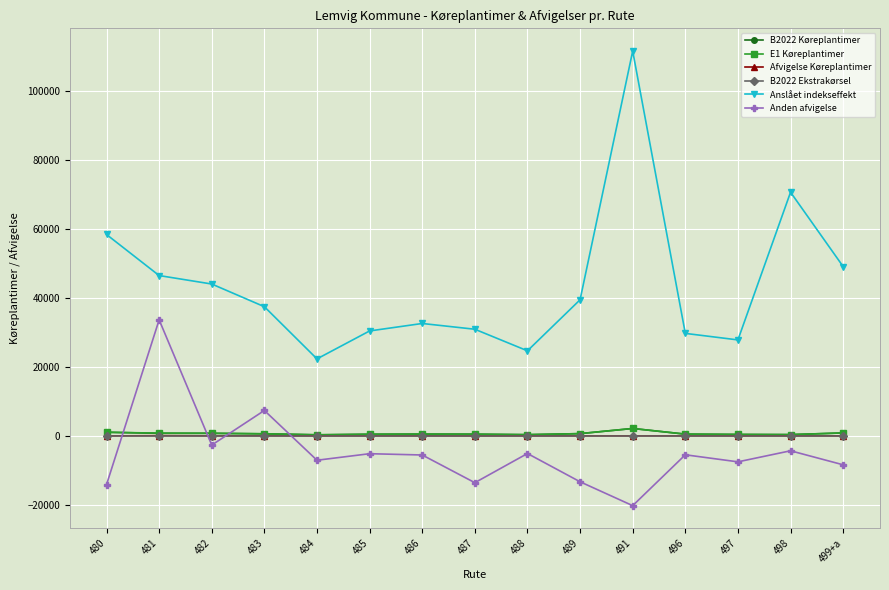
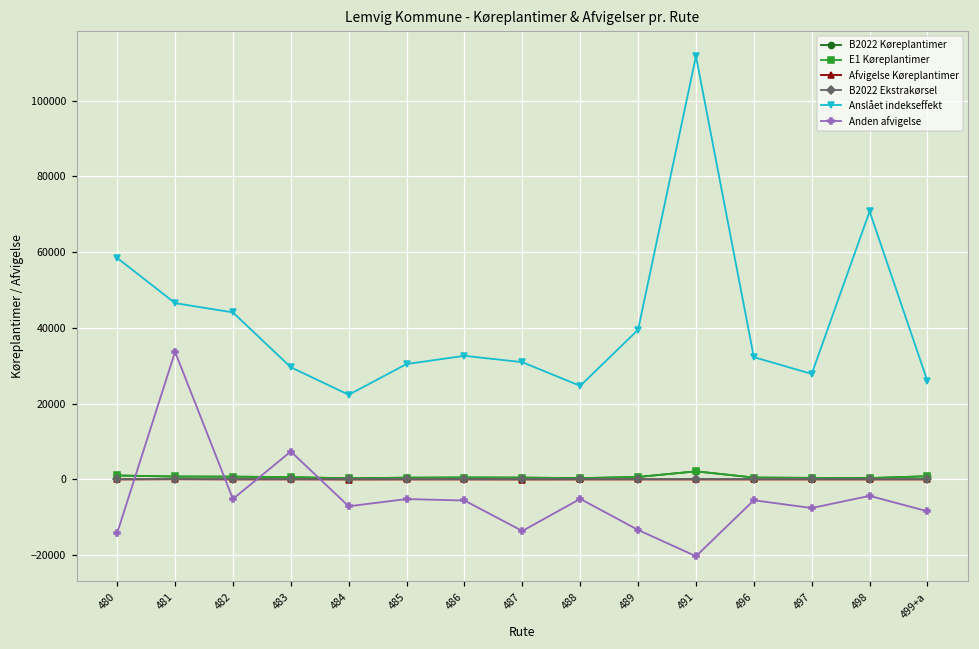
  {
    "E1 Køreplantimer": {
      "480": 1000,
      "481": 1000,
      "482": 1000,
      "491": 2000,
      "499+a": 1000
    },
    "B2022 Ekstrakørsel": {
      "480": 0,
      "481": 0,
      "482": 0,
      "491": 0,
      "499+a": 0
    },
    "Anslået indekseffekt": {
      "480": 58000,
      "481": 47000,
      "482": 44000,
-     "483": 38000,
+     "483": 30000,
      "484": 22000,
      "485": 30000,
      "486": 33000,
      "487": 31000,
      "488": 25000,
      "489": 40000,
      "491": 112000,
-     "496": 30000,
+     "496": 32000,
      "497": 28000,
      "498": 71000,
-     "499+a": 49000
+     "499+a": 26000
    },
    "Anden afvigelse": {
      "480": -14000,
      "481": 34000,
-     "482": -3000,
+     "482": -5000,
      "483": 7000,
      "484": -7000,
      "485": -5000,
      "486": -6000,
      "487": -14000,
      "488": -5000,
      "489": -13000,
      "491": -20000,
      "496": -5000,
      "497": -8000,
      "498": -4000,
      "499+a": -8000
    }
  }
